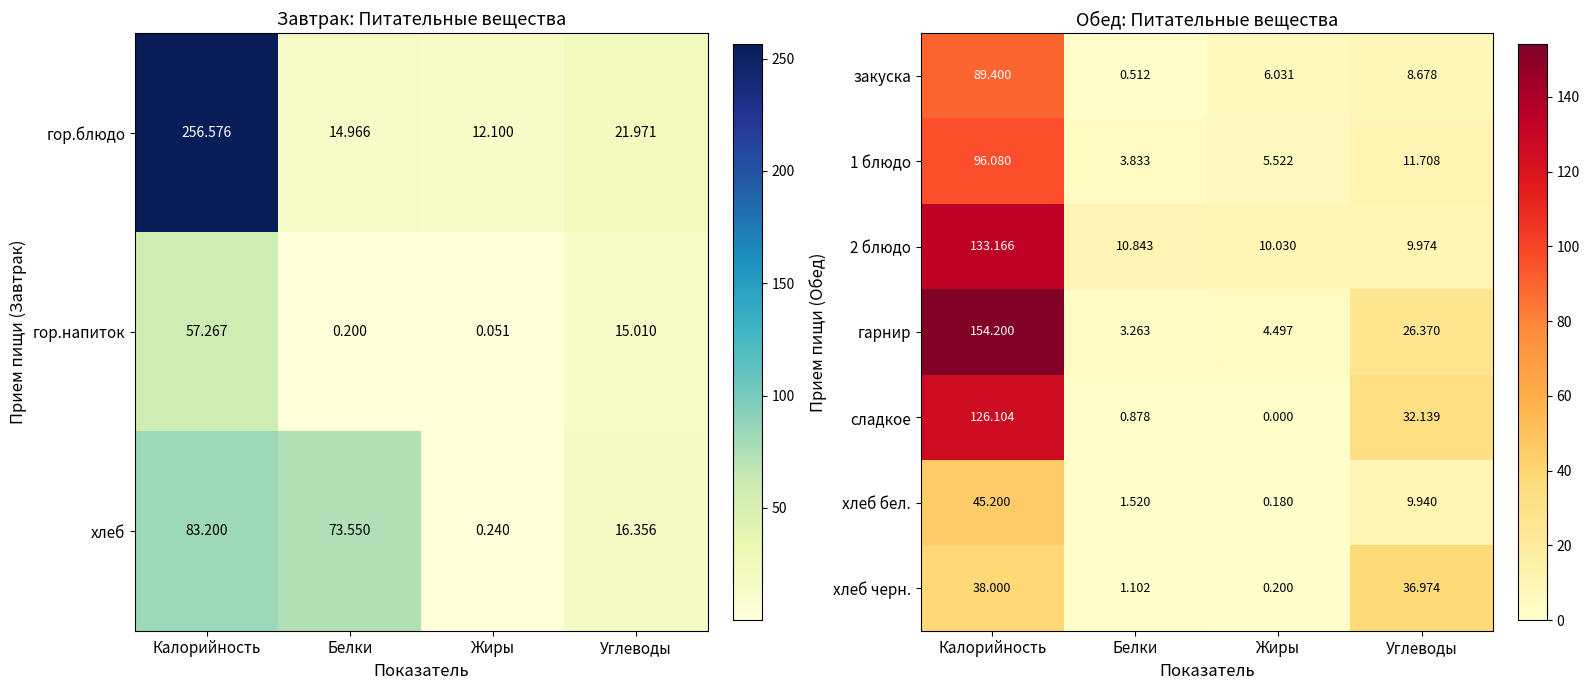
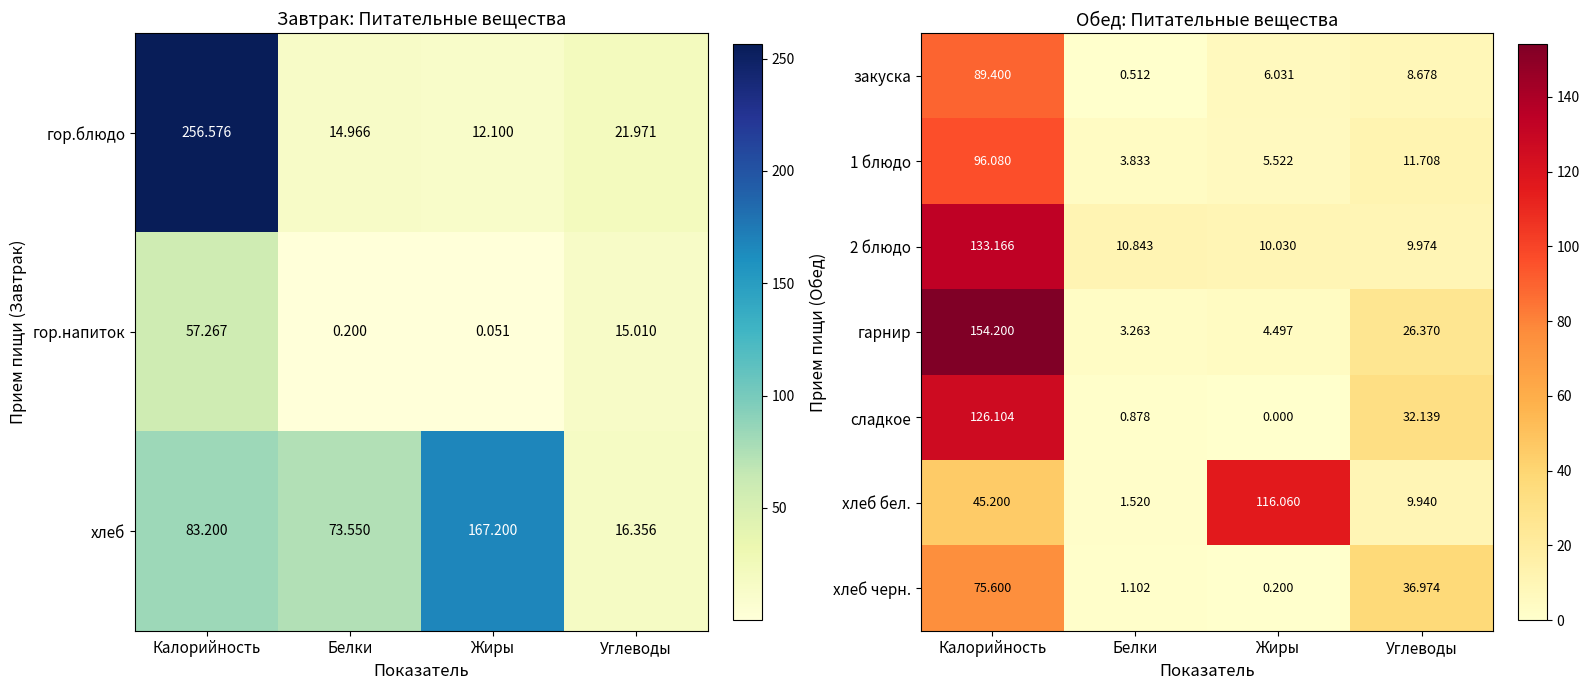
  {
    "Завтрак: Питательные вещества": {
      "гор.блюдо": {
        "Калорийность": 256.576,
        "Белки": 14.966,
        "Жиры": 12.100,
        "Углеводы": 21.971
      },
      "гор.напиток": {
        "Калорийность": 57.267,
        "Белки": 0.200,
        "Жиры": 0.051,
        "Углеводы": 15.010
      },
      "хлеб": {
        "Калорийность": 83.200,
        "Белки": 73.550,
-       "Жиры": 0.240,
+       "Жиры": 167.200,
        "Углеводы": 16.356
      }
    },
    "Обед: Питательные вещества": {
      "закуска": {
        "Калорийность": 89.400,
        "Белки": 0.512,
        "Жиры": 6.031,
        "Углеводы": 8.678
      },
      "1 блюдо": {
        "Калорийность": 96.080,
        "Белки": 3.833,
        "Жиры": 5.522,
        "Углеводы": 11.708
      },
      "2 блюдо": {
        "Калорийность": 133.166,
        "Белки": 10.843,
        "Жиры": 10.030,
        "Углеводы": 9.974
      },
      "гарнир": {
        "Калорийность": 154.200,
        "Белки": 3.263,
        "Жиры": 4.497,
        "Углеводы": 26.370
      },
      "сладкое": {
        "Калорийность": 126.104,
        "Белки": 0.878,
        "Жиры": 0.000,
        "Углеводы": 32.139
      },
      "хлеб бел.": {
        "Калорийность": 45.200,
        "Белки": 1.520,
-       "Жиры": 0.180,
+       "Жиры": 116.060,
        "Углеводы": 9.940
      },
      "хлеб черн.": {
-       "Калорийность": 38.000,
+       "Калорийность": 75.600,
        "Белки": 1.102,
        "Жиры": 0.200,
        "Углеводы": 36.974
      }
    }
  }
